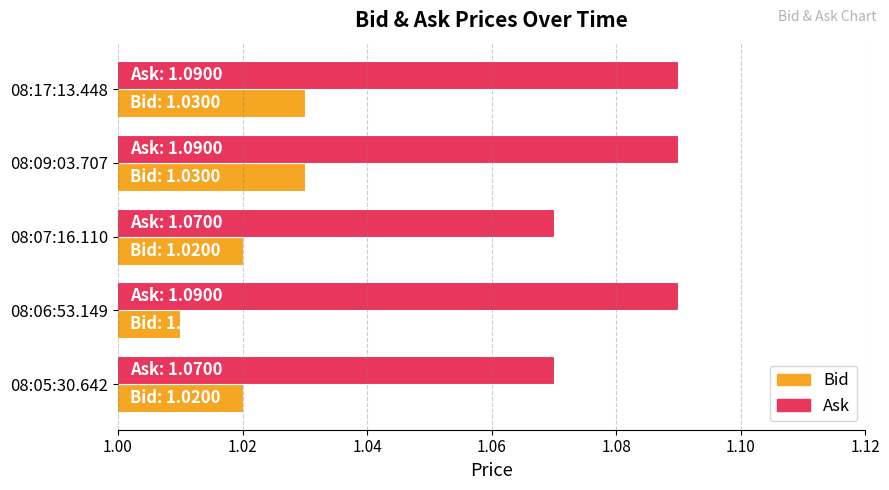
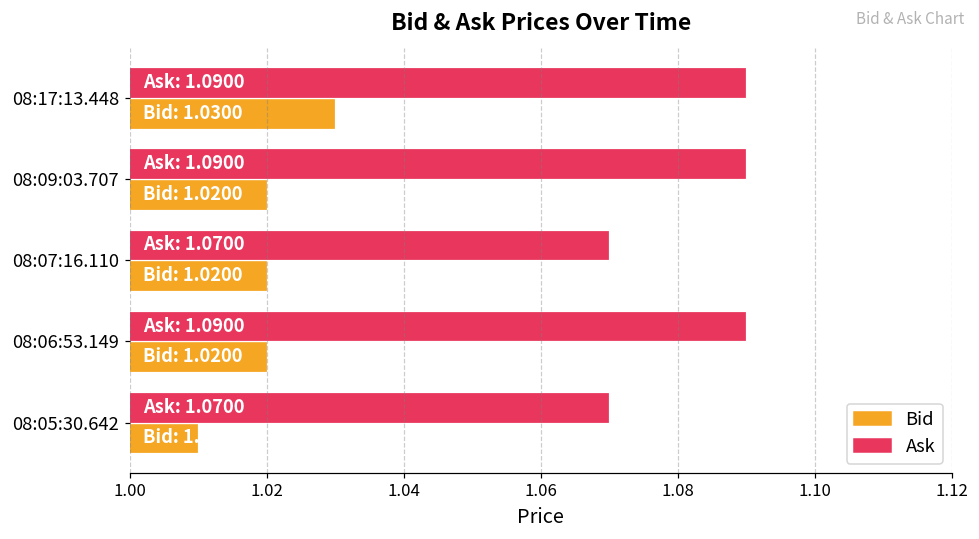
  {
    "Bid": {
      "08:17:13.448": 1.0300,
-     "08:09:03.707": 1.0300,
+     "08:09:03.707": 1.0200,
      "08:07:16.110": 1.0200,
-     "08:06:53.149": 1.01,
-     "08:05:30.642": 1.02
+     "08:06:53.149": 1.02,
+     "08:05:30.642": 1.01
    },
    "Ask": {
      "08:17:13.448": 1.0900,
      "08:09:03.707": 1.0900,
      "08:07:16.110": 1.0700,
      "08:06:53.149": 1.0900,
      "08:05:30.642": 1.0700
    }
  }
